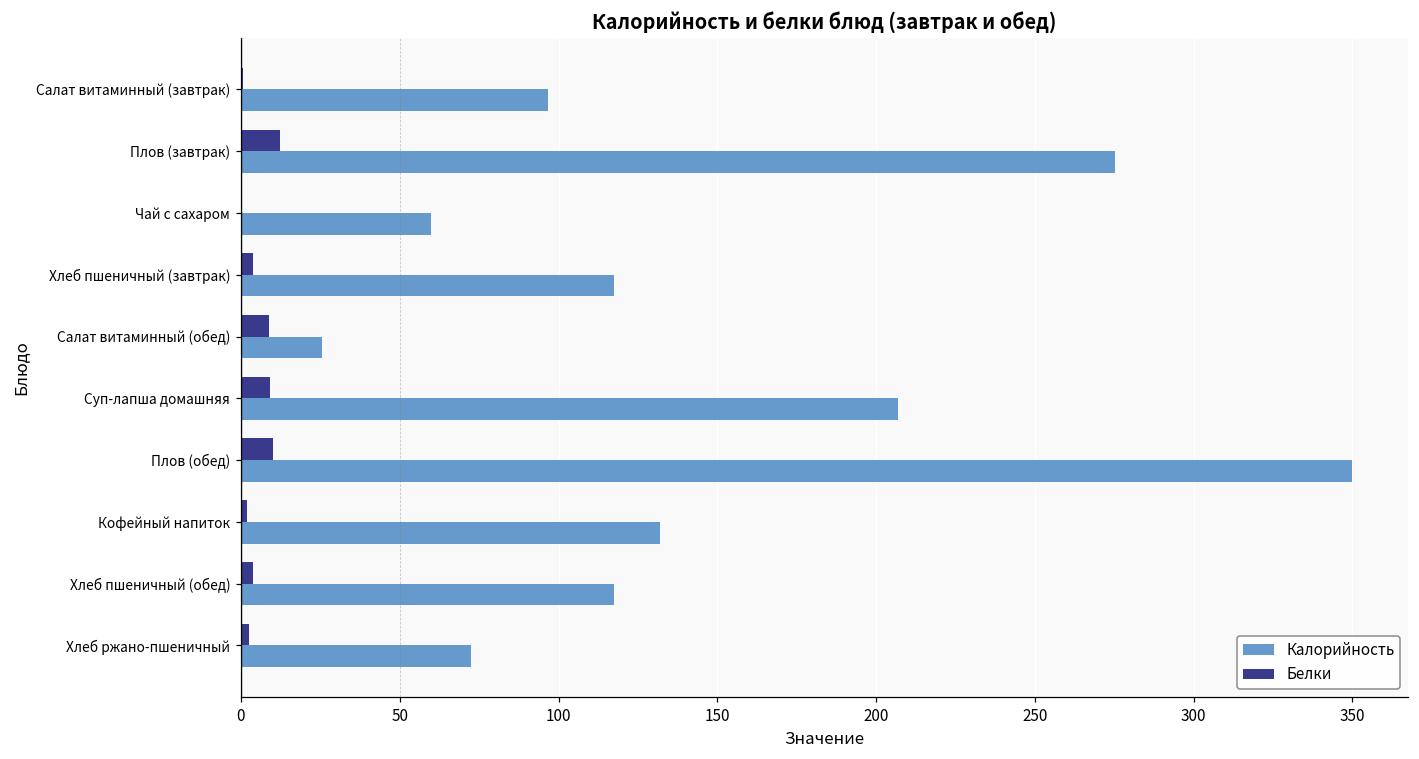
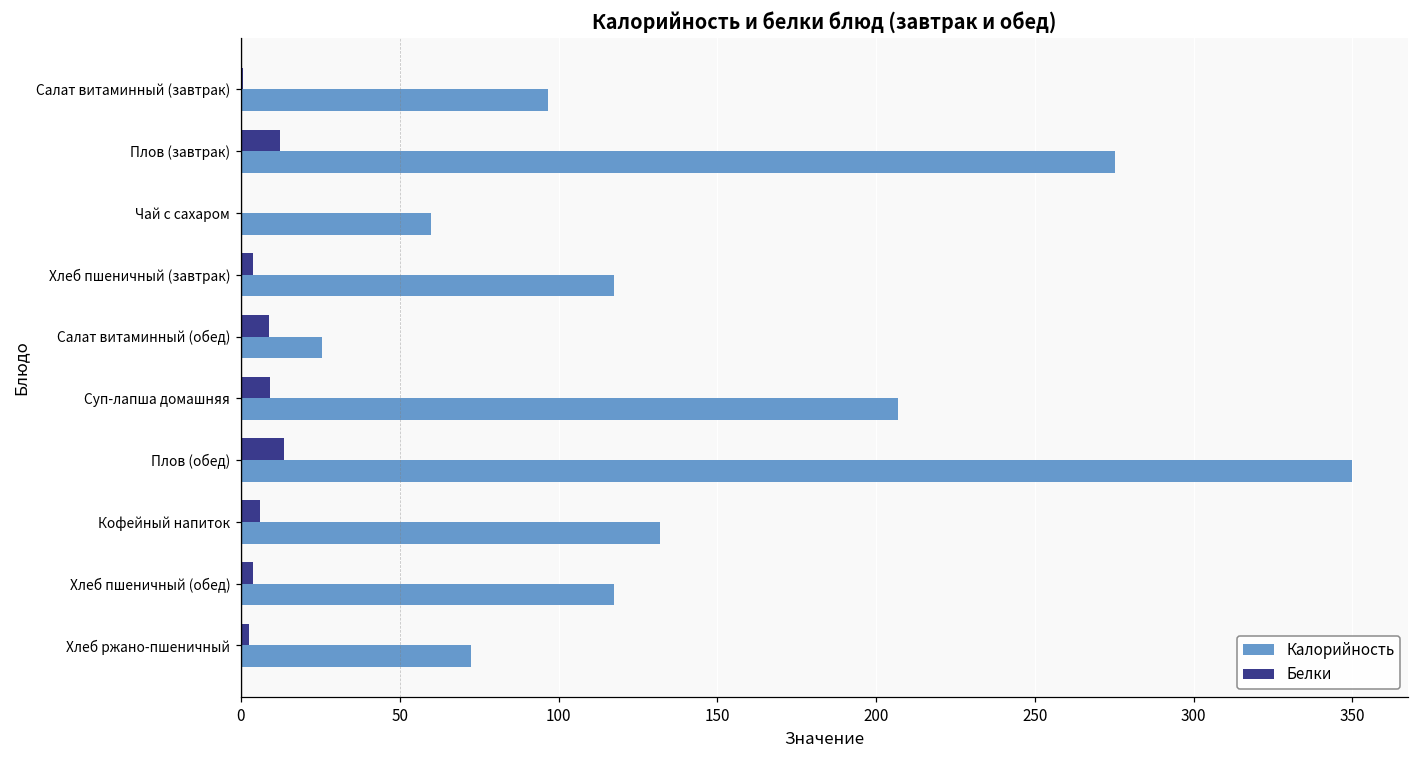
  {
    "Калорийность": {
      "Салат витаминный (завтрак)": 97,
      "Плов (завтрак)": 275,
      "Чай с сахаром": 60,
      "Хлеб пшеничный (завтрак)": 118,
      "Салат витаминный (обед)": 25,
      "Суп-лапша домашняя": 207,
      "Плов (обед)": 350,
      "Кофейный напиток": 132,
      "Хлеб пшеничный (обед)": 118,
      "Хлеб ржано-пшеничный": 72
    },
    "Белки": {
      "Плов (завтрак)": 12,
      "Хлеб пшеничный (завтрак)": 4,
      "Салат витаминный (обед)": 9,
      "Суп-лапша домашняя": 9,
-     "Плов (обед)": 10,
-     "Кофейный напиток": 2,
+     "Плов (обед)": 14,
+     "Кофейный напиток": 6,
      "Хлеб пшеничный (обед)": 4,
      "Хлеб ржано-пшеничный": 3
    }
  }
